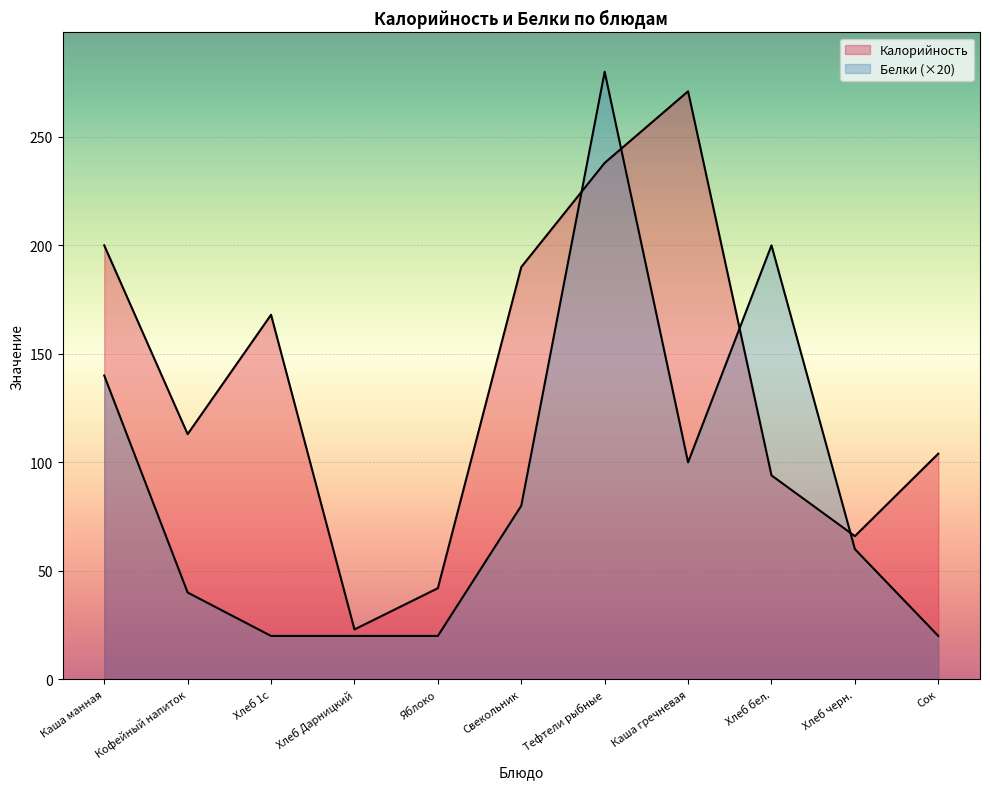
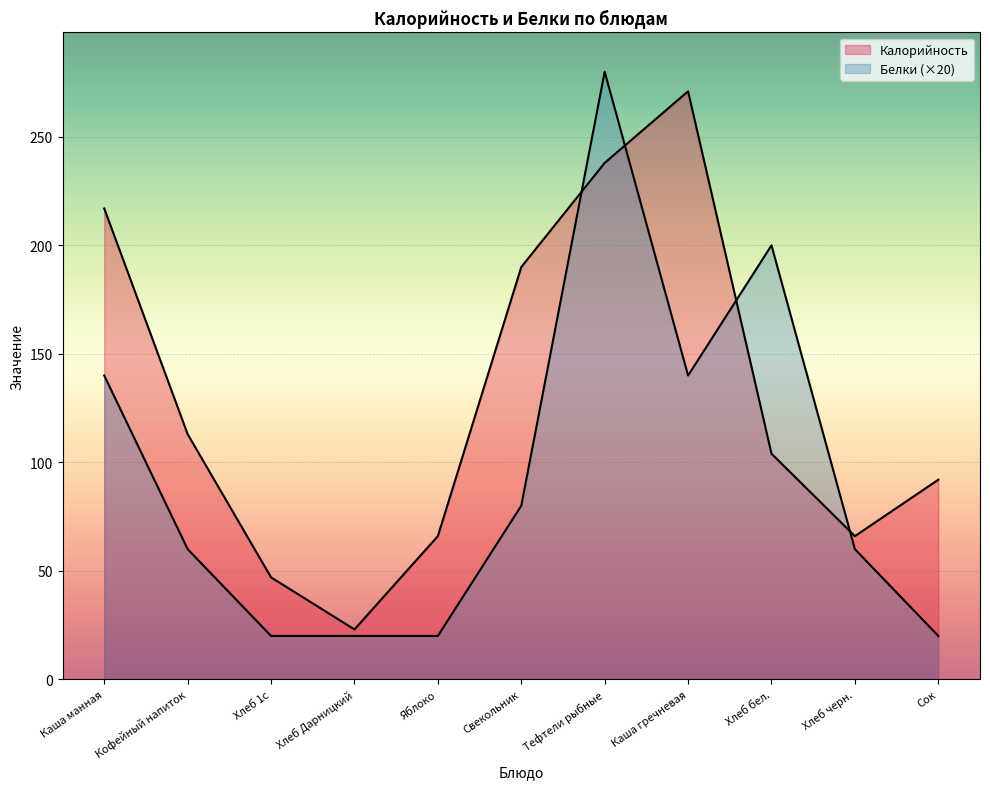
  {
    "Калорийность": {
-     "Каша манная": 200,
+     "Каша манная": 217,
      "Кофейный напиток": 113,
-     "Хлеб 1с": 168,
+     "Хлеб 1с": 47,
      "Хлеб Дарницкий": 23,
-     "Яблоко": 42,
+     "Яблоко": 66,
      "Свекольник": 190,
      "Тефтели рыбные": 238,
      "Каша гречневая": 271,
-     "Хлеб бел.": 94,
+     "Хлеб бел.": 104,
      "Хлеб черн.": 66,
-     "Сок": 104
+     "Сок": 92
    },
    "Белки (×20)": {
      "Каша манная": 140,
-     "Кофейный напиток": 40,
+     "Кофейный напиток": 60,
      "Хлеб 1с": 20,
      "Хлеб Дарницкий": 20,
      "Яблоко": 20,
      "Свекольник": 80,
      "Тефтели рыбные": 280,
-     "Каша гречневая": 100,
+     "Каша гречневая": 140,
      "Хлеб бел.": 200,
      "Хлеб черн.": 60,
      "Сок": 20
    }
  }
